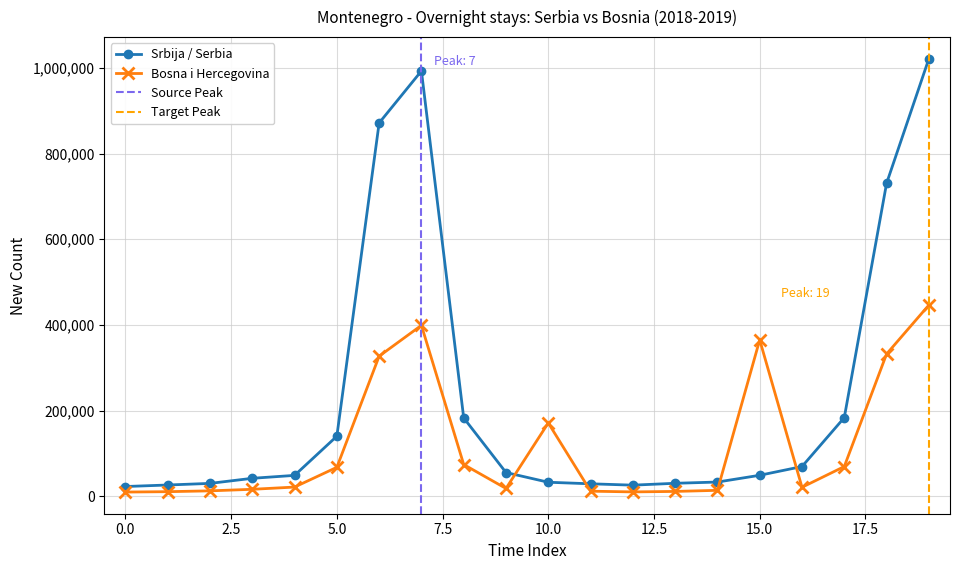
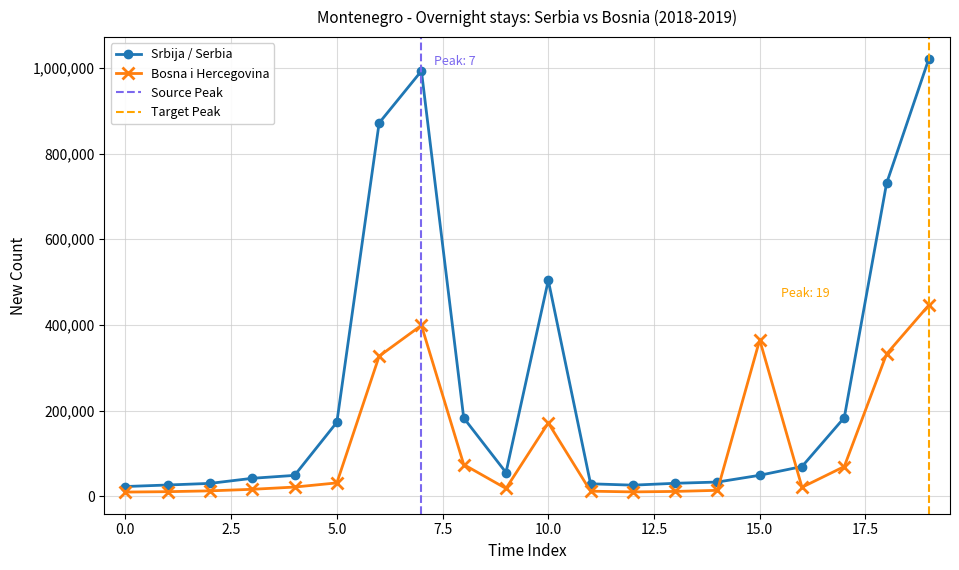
  {
    "Srbija / Serbia": {
      "0.0": "20,000",
-     "5.0": "140,000",
-     "10.0": "30,000",
+     "5.0": "170,000",
+     "10.0": "500,000",
      "15.0": "50,000"
    },
    "Bosna i Hercegovina": {
      "0.0": "10,000",
-     "5.0": "70,000",
+     "5.0": "30,000",
      "10.0": "170,000",
      "15.0": "370,000"
    }
  }
